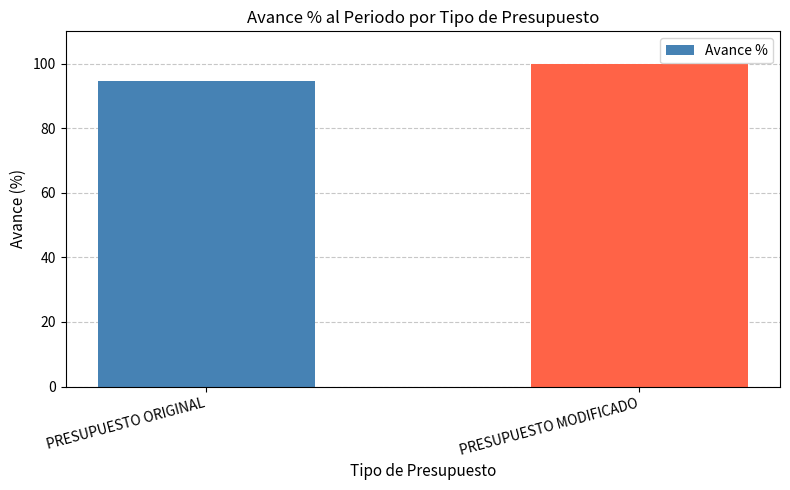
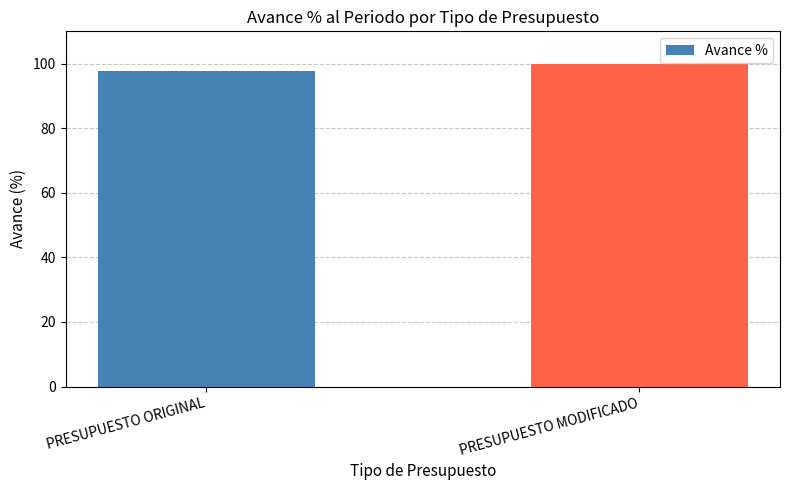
  {
-   "PRESUPUESTO ORIGINAL": 95,
+   "PRESUPUESTO ORIGINAL": 98,
    "PRESUPUESTO MODIFICADO": 100
  }
